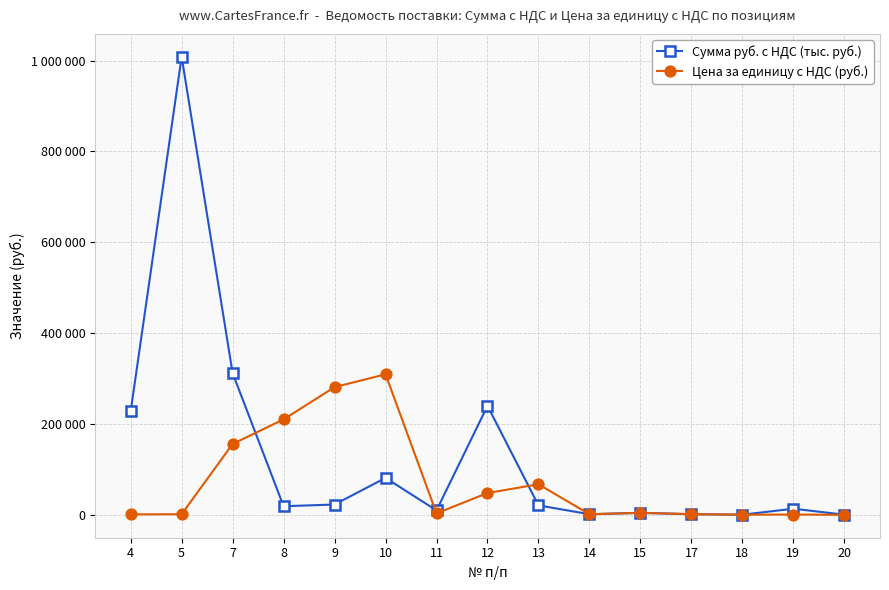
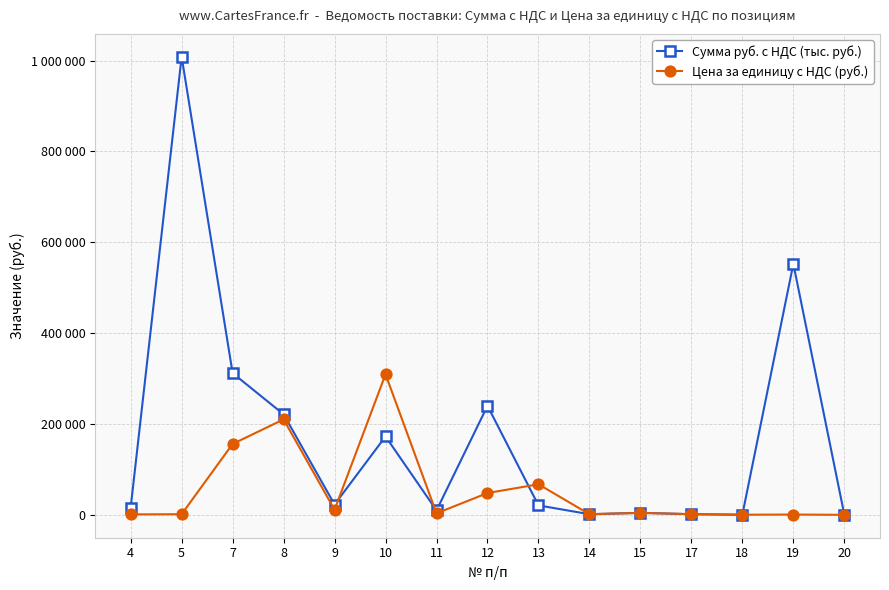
  {
    "Сумма руб. с НДС (тыс. руб.)": {
-     "4": 230000,
+     "4": 20000,
      "5": 1010000,
      "7": 310000,
-     "8": 20000,
+     "8": 220000,
      "9": 20000,
-     "10": 80000,
+     "10": 170000,
      "11": 10000,
      "12": 240000,
      "13": 20000,
-     "19": 10000
+     "19": 550000
    },
    "Цена за единицу с НДС (руб.)": {
      "4": 0,
      "5": 0,
      "7": 160000,
      "8": 210000,
-     "9": 280000,
+     "9": 10000,
      "10": 310000,
      "11": 0,
      "12": 50000,
      "13": 70000,
      "19": 0
    }
  }
